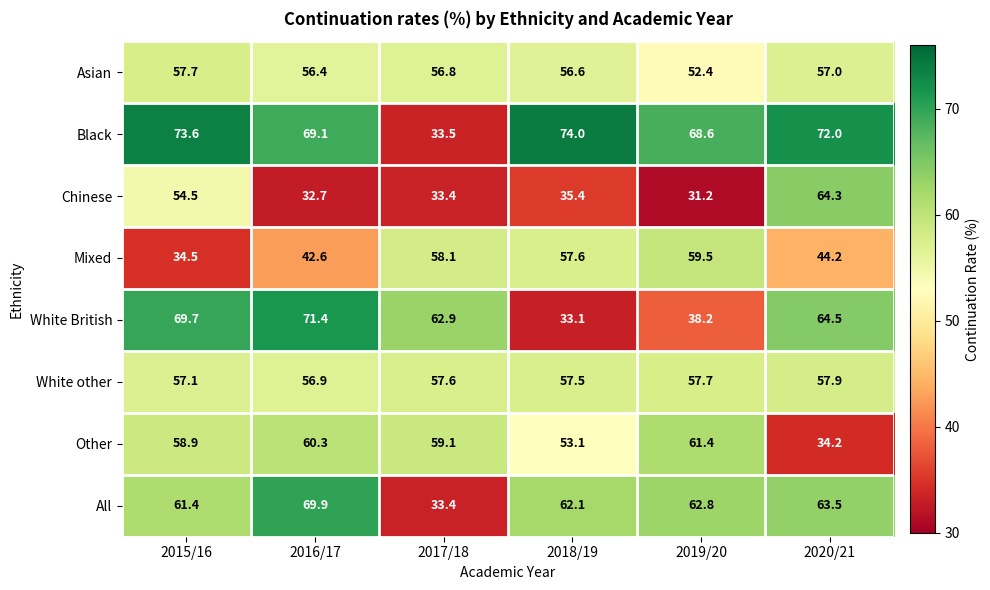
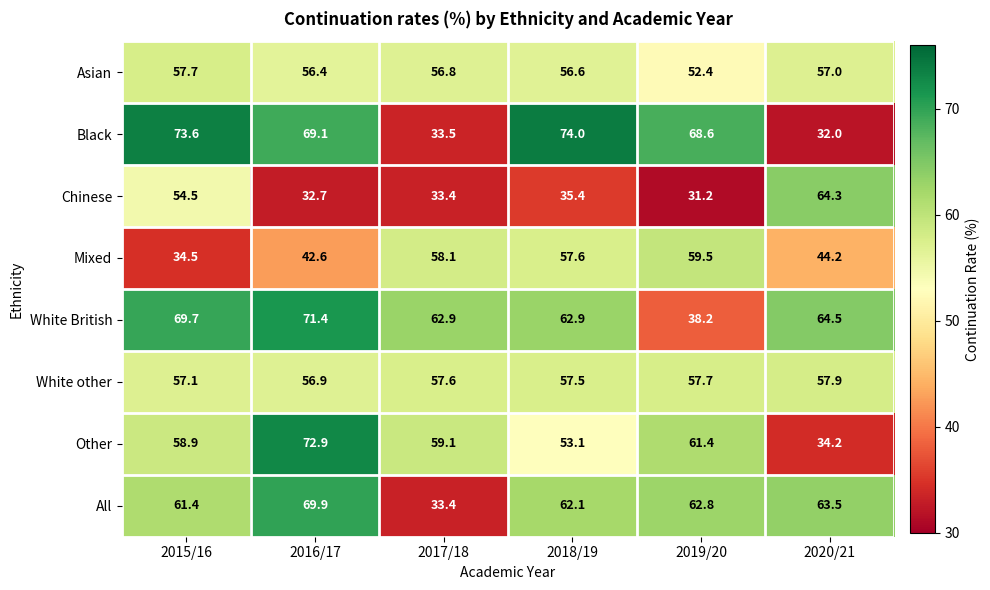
  {
    "Asian": {
      "2015/16": 57.7,
      "2016/17": 56.4,
      "2017/18": 56.8,
      "2018/19": 56.6,
      "2019/20": 52.4,
      "2020/21": 57.0
    },
    "Black": {
      "2015/16": 73.6,
      "2016/17": 69.1,
      "2017/18": 33.5,
      "2018/19": 74.0,
      "2019/20": 68.6,
-     "2020/21": 72.0
+     "2020/21": 32.0
    },
    "Chinese": {
      "2015/16": 54.5,
      "2016/17": 32.7,
      "2017/18": 33.4,
      "2018/19": 35.4,
      "2019/20": 31.2,
      "2020/21": 64.3
    },
    "Mixed": {
      "2015/16": 34.5,
      "2016/17": 42.6,
      "2017/18": 58.1,
      "2018/19": 57.6,
      "2019/20": 59.5,
      "2020/21": 44.2
    },
    "White British": {
      "2015/16": 69.7,
      "2016/17": 71.4,
      "2017/18": 62.9,
-     "2018/19": 33.1,
+     "2018/19": 62.9,
      "2019/20": 38.2,
      "2020/21": 64.5
    },
    "White other": {
      "2015/16": 57.1,
      "2016/17": 56.9,
      "2017/18": 57.6,
      "2018/19": 57.5,
      "2019/20": 57.7,
      "2020/21": 57.9
    },
    "Other": {
      "2015/16": 58.9,
-     "2016/17": 60.3,
+     "2016/17": 72.9,
      "2017/18": 59.1,
      "2018/19": 53.1,
      "2019/20": 61.4,
      "2020/21": 34.2
    },
    "All": {
      "2015/16": 61.4,
      "2016/17": 69.9,
      "2017/18": 33.4,
      "2018/19": 62.1,
      "2019/20": 62.8,
      "2020/21": 63.5
    }
  }
